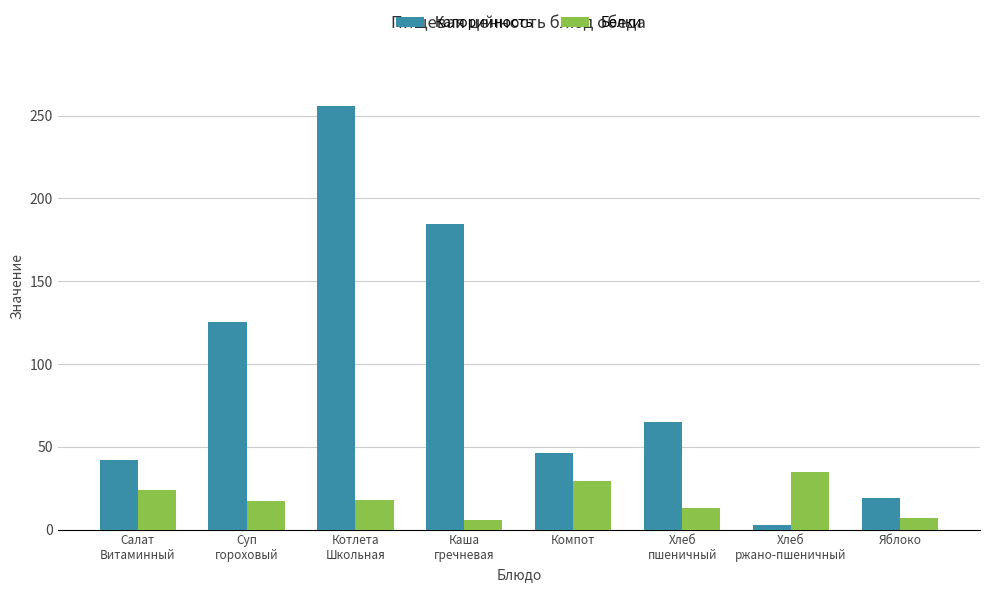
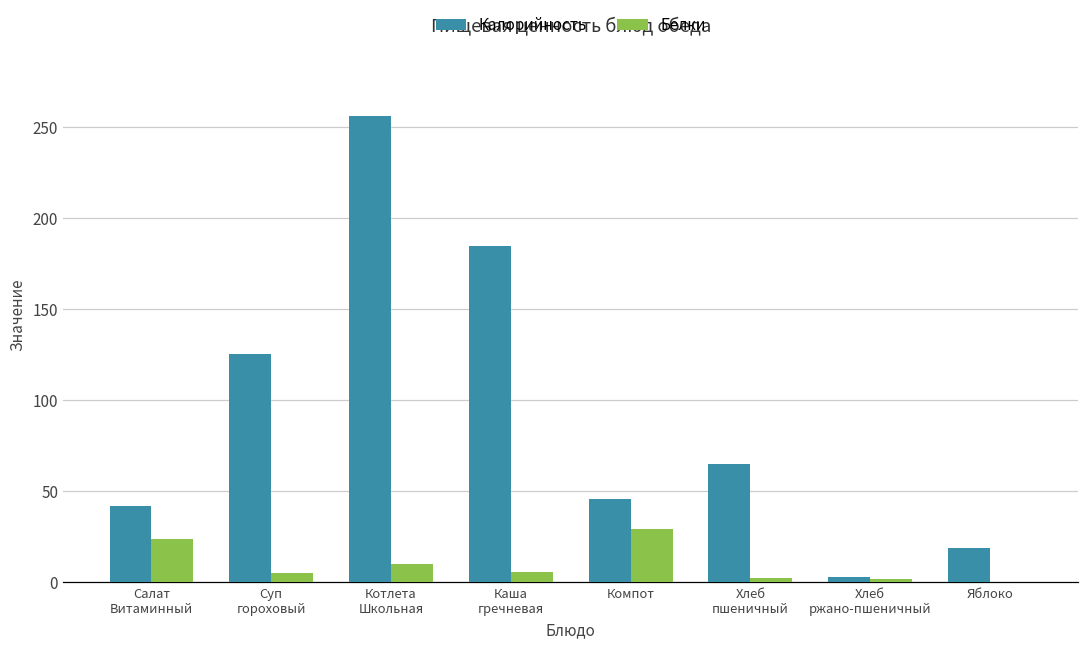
  {
    "Калорийность": {
      "Салат Витаминный": 42,
      "Суп гороховый": 125,
      "Котлета Школьная": 256,
      "Каша гречневая": 185,
      "Компот": 46,
      "Хлеб пшеничный": 65,
      "Хлеб ржано-пшеничный": 3,
      "Яблоко": 19
    },
    "Белки": {
      "Салат Витаминный": 24,
-     "Суп гороховый": 17,
-     "Котлета Школьная": 18,
+     "Суп гороховый": 5,
+     "Котлета Школьная": 10,
      "Каша гречневая": 6,
      "Компот": 29,
-     "Хлеб пшеничный": 13,
-     "Хлеб ржано-пшеничный": 35,
-     "Яблоко": 7
+     "Хлеб пшеничный": 2,
+     "Хлеб ржано-пшеничный": 2,
+     "Яблоко": 0
    }
  }
